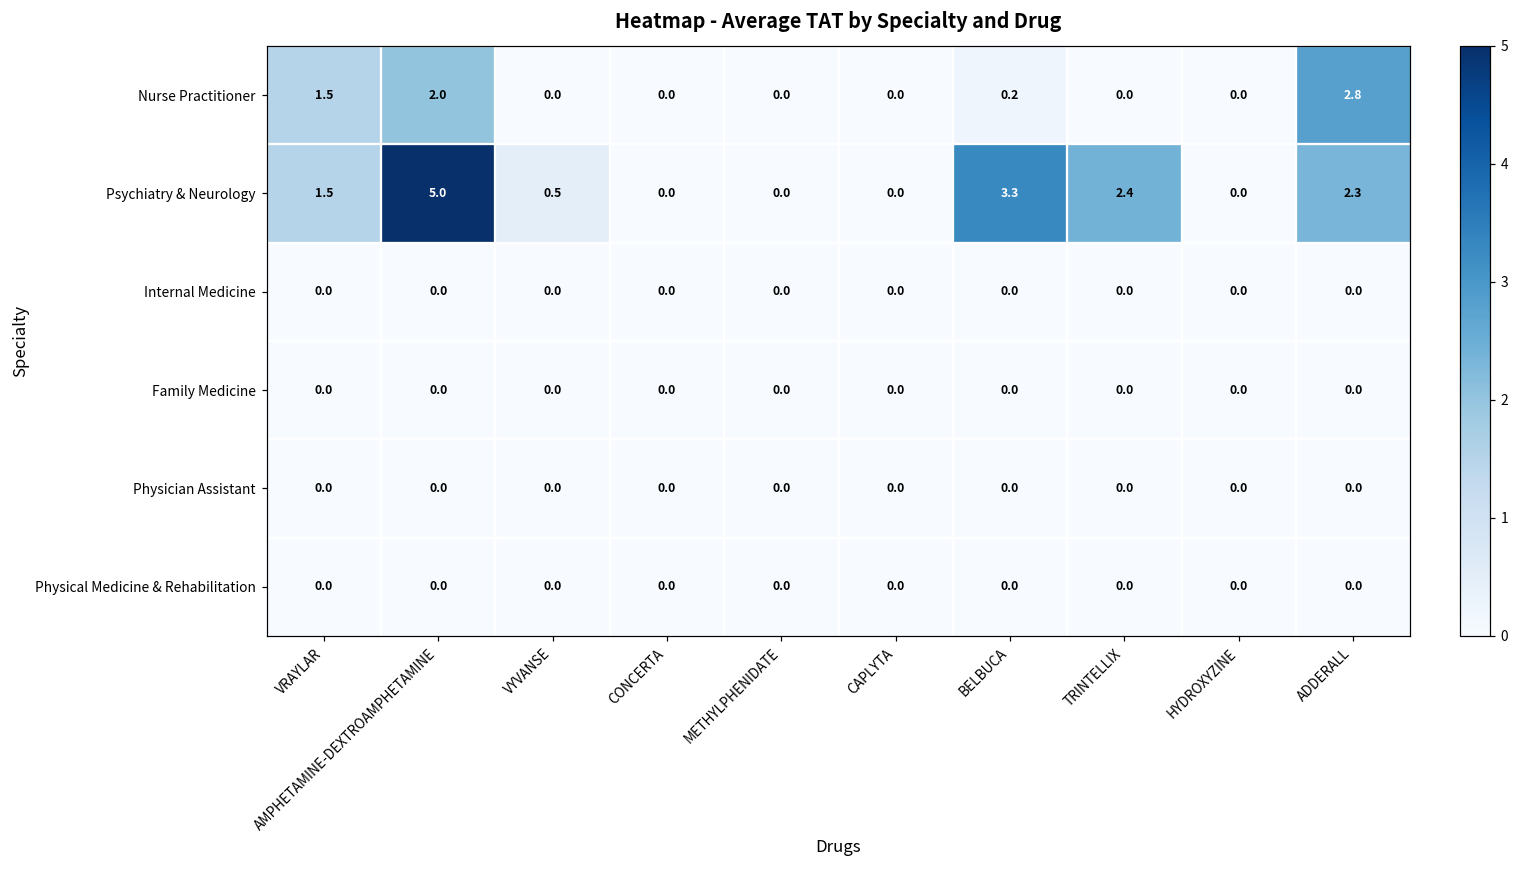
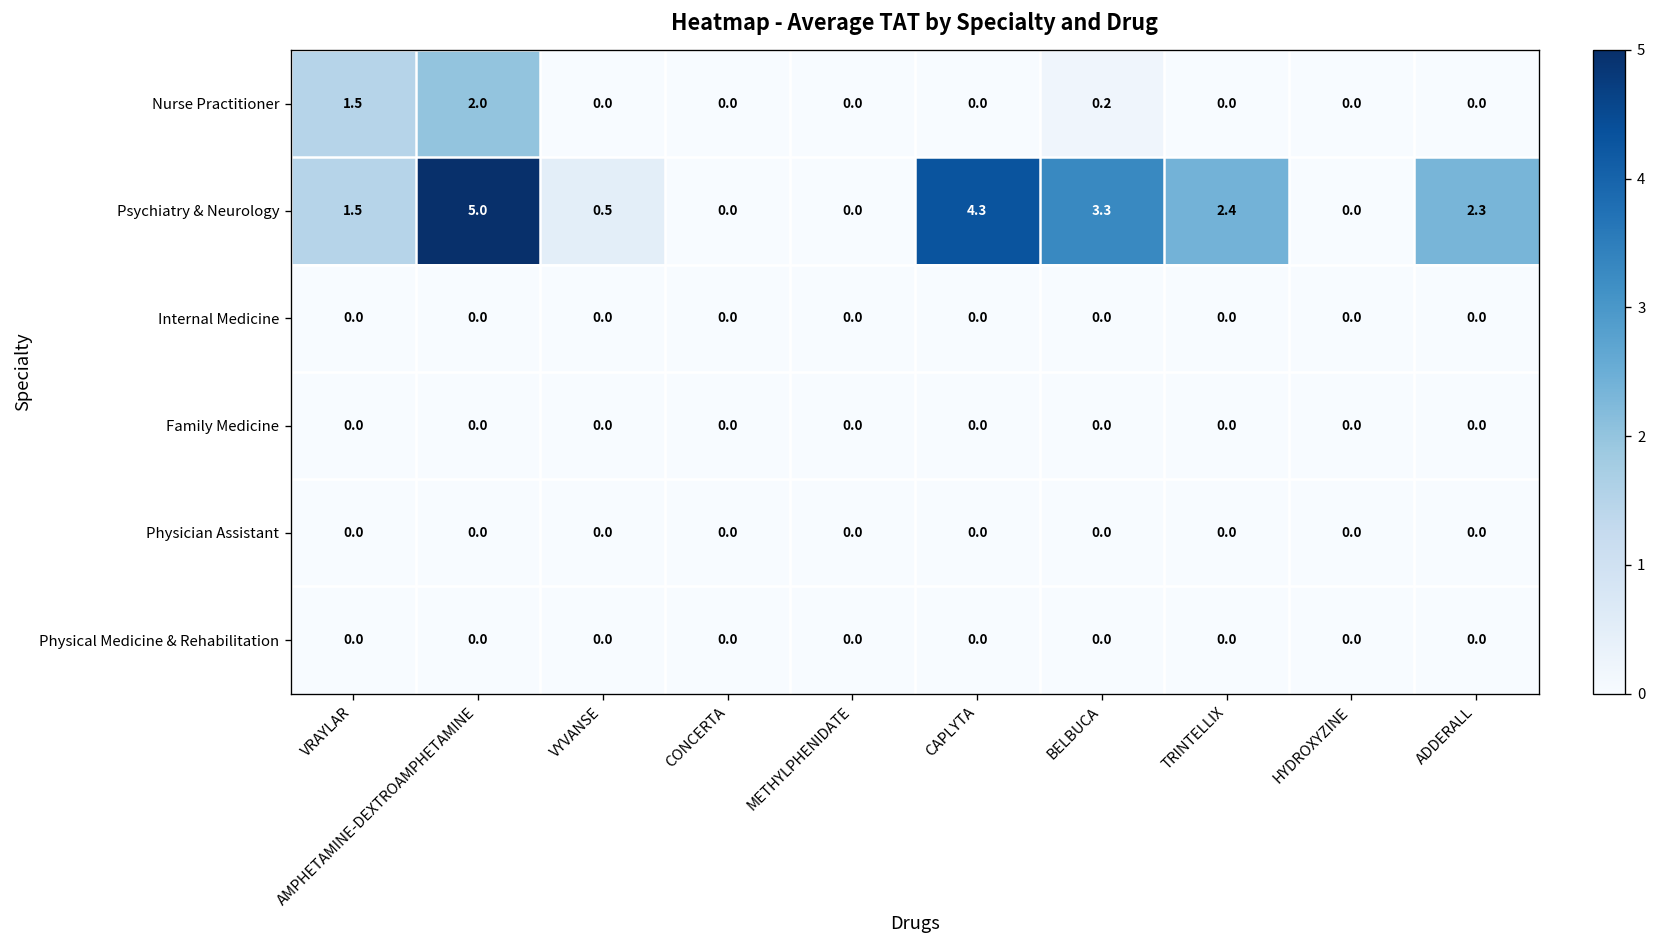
  {
    "Nurse Practitioner": {
      "VRAYLAR": 1.5,
      "AMPHETAMINE-DEXTROAMPHETAMINE": 2.0,
      "VYVANSE": 0.0,
      "CONCERTA": 0.0,
      "METHYLPHENIDATE": 0.0,
      "CAPLYTA": 0.0,
      "BELBUCA": 0.2,
      "TRINTELLIX": 0.0,
      "HYDROXYZINE": 0.0,
-     "ADDERALL": 2.8
+     "ADDERALL": 0.0
    },
    "Psychiatry & Neurology": {
      "VRAYLAR": 1.5,
      "AMPHETAMINE-DEXTROAMPHETAMINE": 5.0,
      "VYVANSE": 0.5,
      "CONCERTA": 0.0,
      "METHYLPHENIDATE": 0.0,
-     "CAPLYTA": 0.0,
+     "CAPLYTA": 4.3,
      "BELBUCA": 3.3,
      "TRINTELLIX": 2.4,
      "HYDROXYZINE": 0.0,
      "ADDERALL": 2.3
    },
    "Internal Medicine": {
      "VRAYLAR": 0.0,
      "AMPHETAMINE-DEXTROAMPHETAMINE": 0.0,
      "VYVANSE": 0.0,
      "CONCERTA": 0.0,
      "METHYLPHENIDATE": 0.0,
      "CAPLYTA": 0.0,
      "BELBUCA": 0.0,
      "TRINTELLIX": 0.0,
      "HYDROXYZINE": 0.0,
      "ADDERALL": 0.0
    },
    "Family Medicine": {
      "VRAYLAR": 0.0,
      "AMPHETAMINE-DEXTROAMPHETAMINE": 0.0,
      "VYVANSE": 0.0,
      "CONCERTA": 0.0,
      "METHYLPHENIDATE": 0.0,
      "CAPLYTA": 0.0,
      "BELBUCA": 0.0,
      "TRINTELLIX": 0.0,
      "HYDROXYZINE": 0.0,
      "ADDERALL": 0.0
    },
    "Physician Assistant": {
      "VRAYLAR": 0.0,
      "AMPHETAMINE-DEXTROAMPHETAMINE": 0.0,
      "VYVANSE": 0.0,
      "CONCERTA": 0.0,
      "METHYLPHENIDATE": 0.0,
      "CAPLYTA": 0.0,
      "BELBUCA": 0.0,
      "TRINTELLIX": 0.0,
      "HYDROXYZINE": 0.0,
      "ADDERALL": 0.0
    },
    "Physical Medicine & Rehabilitation": {
      "VRAYLAR": 0.0,
      "AMPHETAMINE-DEXTROAMPHETAMINE": 0.0,
      "VYVANSE": 0.0,
      "CONCERTA": 0.0,
      "METHYLPHENIDATE": 0.0,
      "CAPLYTA": 0.0,
      "BELBUCA": 0.0,
      "TRINTELLIX": 0.0,
      "HYDROXYZINE": 0.0,
      "ADDERALL": 0.0
    }
  }
